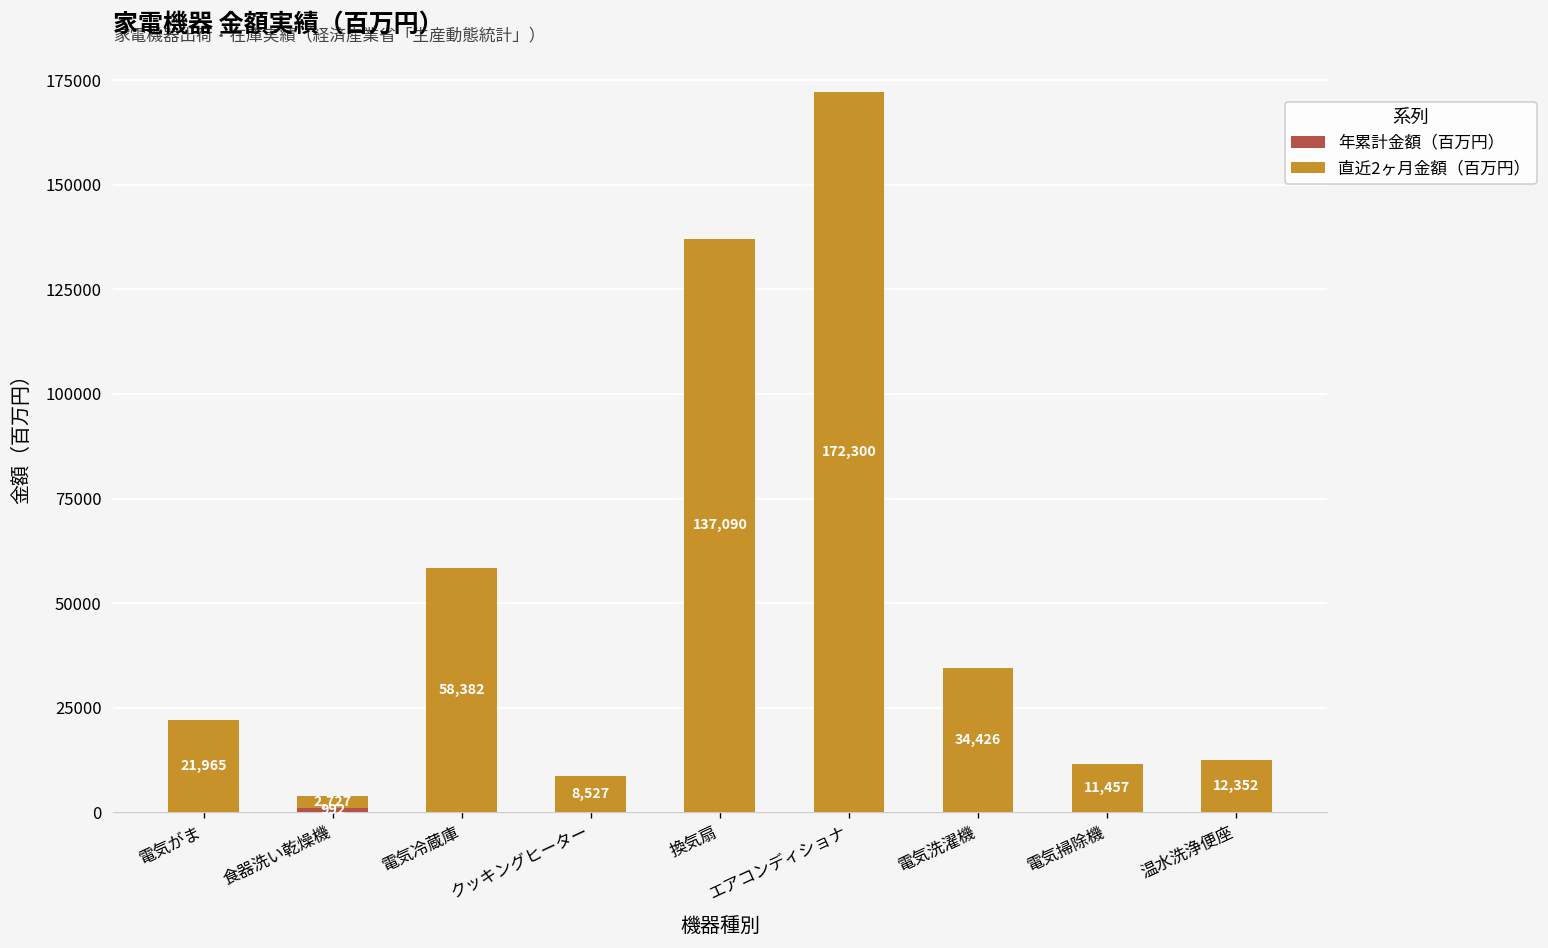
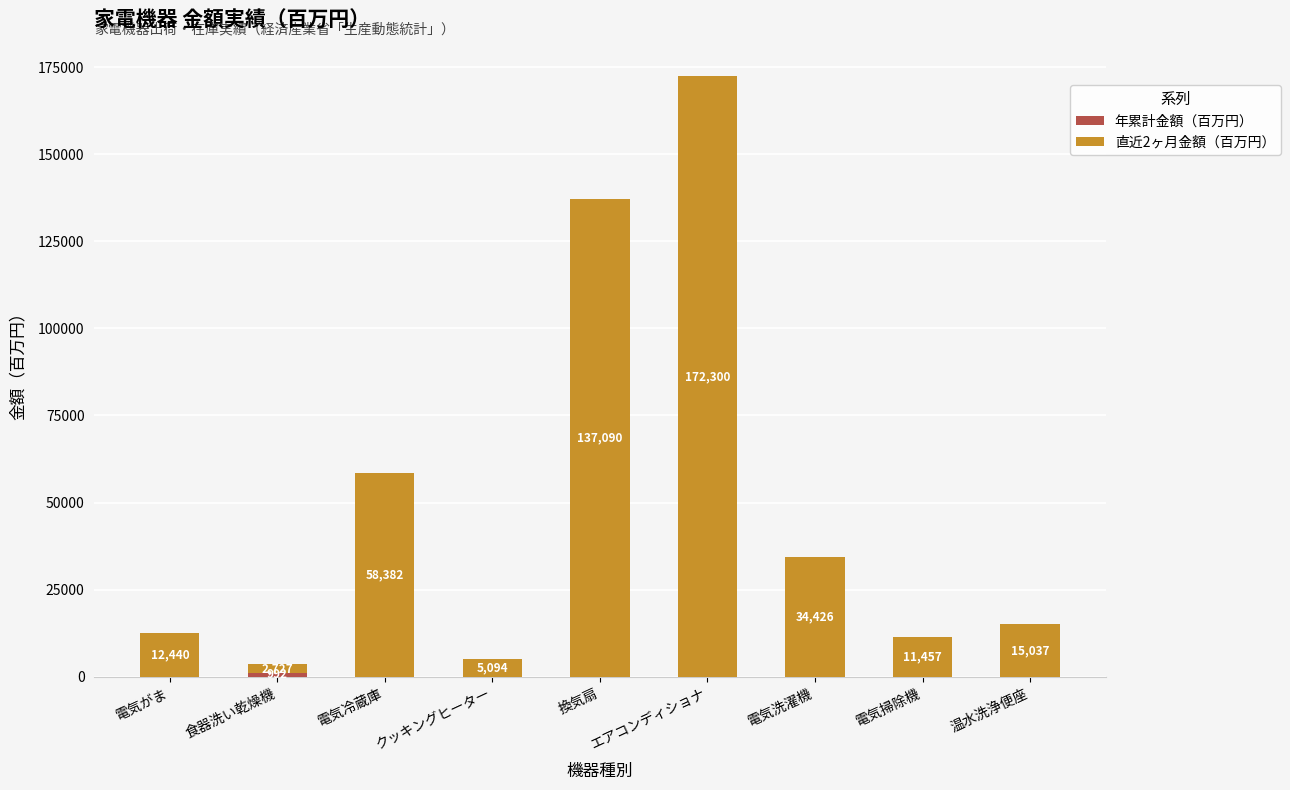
  {
    "年累計金額（百万円）": {
      "電気がま": "0",
      "電気冷蔵庫": "0",
      "クッキングヒーター": "0",
      "換気扇": "0",
      "エアコンディショナ": "0",
      "電気洗濯機": "0",
      "電気掃除機": "0",
      "温水洗浄便座": "0"
    },
    "直近2ヶ月金額（百万円）": {
-     "電気がま": "21,965",
+     "電気がま": "12,440",
      "電気冷蔵庫": "58,382",
-     "クッキングヒーター": "8,527",
+     "クッキングヒーター": "5,094",
      "換気扇": "137,090",
      "エアコンディショナ": "172,300",
      "電気洗濯機": "34,426",
      "電気掃除機": "11,457",
-     "温水洗浄便座": "12,352"
+     "温水洗浄便座": "15,037"
    }
  }
